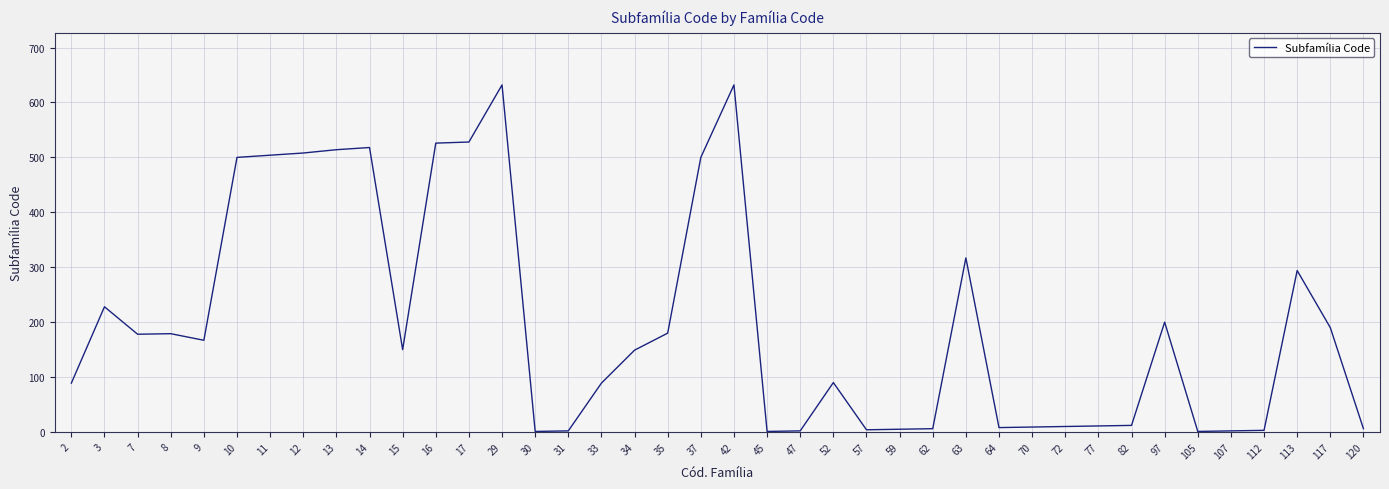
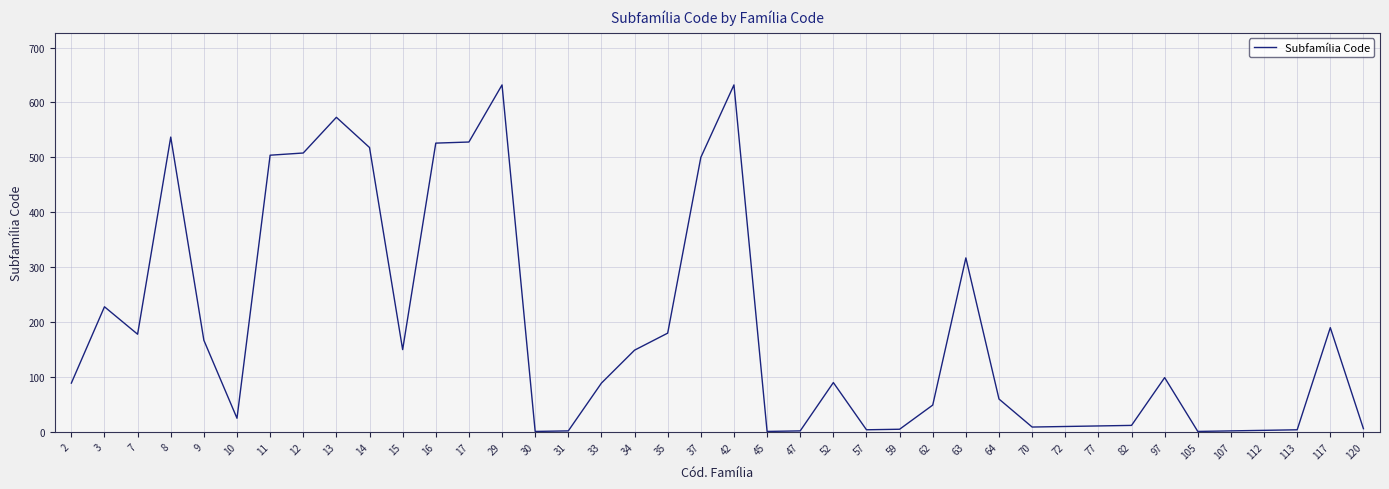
  {
    "2": 90,
    "3": 230,
    "7": 180,
-   "8": 180,
+   "8": 540,
    "9": 170,
-   "10": 500,
+   "10": 30,
    "11": 500,
    "12": 510,
-   "13": 510,
+   "13": 570,
    "14": 520,
    "15": 150,
    "16": 530,
    "17": 530,
    "29": 630,
    "30": 0,
    "31": 0,
    "33": 90,
    "34": 150,
    "35": 180,
    "37": 500,
    "42": 630,
    "45": 0,
    "47": 0,
    "52": 90,
    "57": 0,
    "59": 10,
-   "62": 10,
+   "62": 50,
    "63": 320,
-   "64": 10,
+   "64": 60,
    "70": 10,
    "72": 10,
    "77": 10,
    "82": 10,
-   "97": 200,
+   "97": 100,
    "105": 0,
    "107": 0,
    "112": 0,
-   "113": 290,
+   "113": 0,
    "117": 190,
    "120": 10
  }
